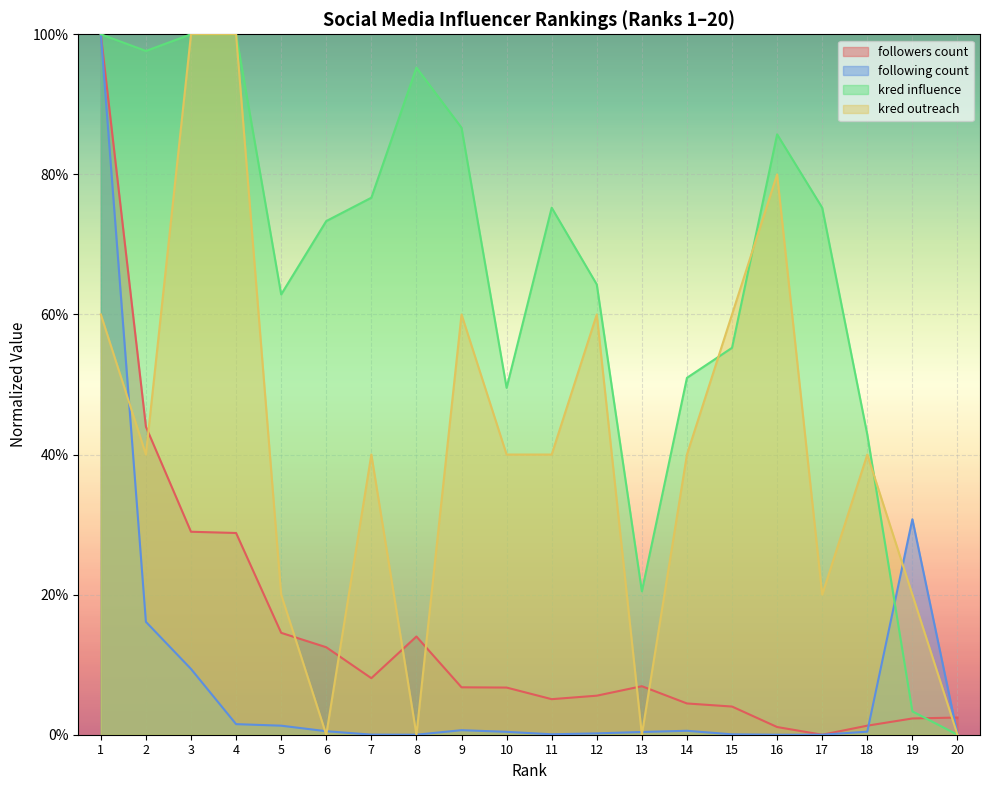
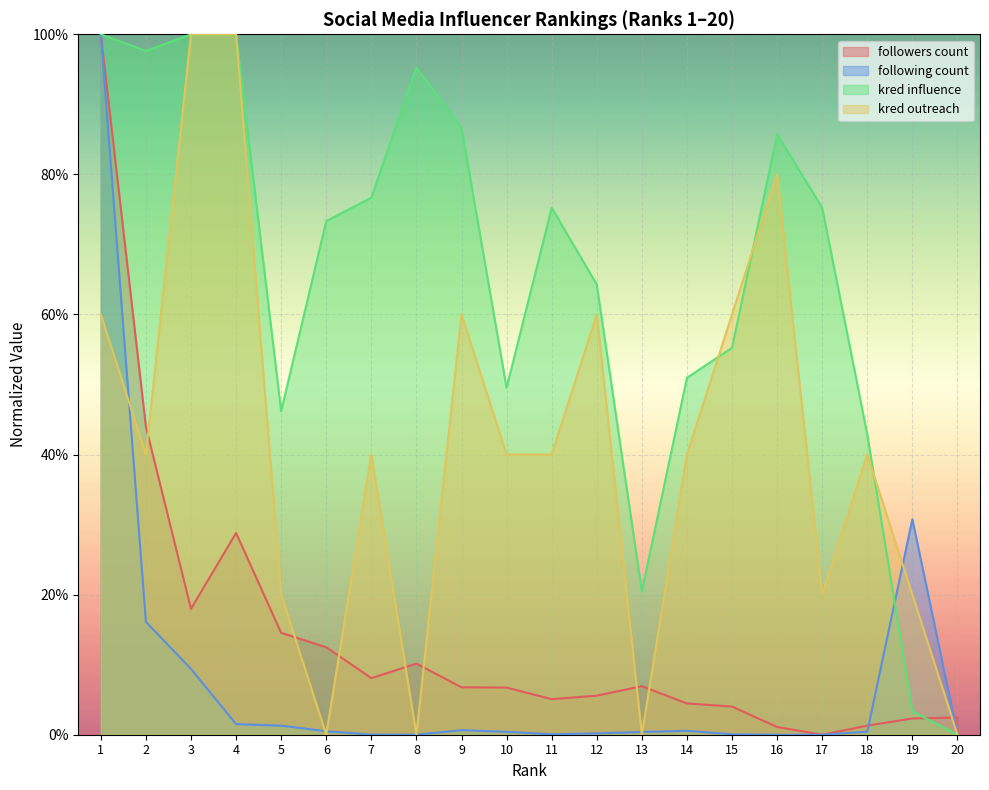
  {
    "followers count": {
      "2": "44%",
-     "3": "29%",
+     "3": "18%",
      "4": "29%",
      "5": "15%",
      "6": "12%",
      "7": "8%",
-     "8": "14%",
+     "8": "10%",
      "9": "7%",
      "10": "7%",
      "11": "5%",
      "12": "6%",
      "13": "7%",
      "14": "4%",
      "15": "4%",
      "16": "1%",
      "18": "1%",
      "19": "2%",
      "20": "2%"
    },
    "following count": {
      "2": "16%",
      "3": "9%",
      "4": "2%",
      "5": "1%",
      "6": "0%",
      "7": "0%",
      "9": "1%",
      "10": "0%",
      "11": "0%",
      "12": "0%",
      "13": "0%",
      "14": "1%",
      "15": "0%",
      "16": "0%",
      "18": "0%",
      "19": "31%"
    },
    "kred influence": {
      "2": "98%",
-     "5": "63%",
+     "5": "46%",
      "6": "73%",
      "7": "77%",
      "8": "95%",
      "9": "87%",
      "10": "50%",
      "11": "75%",
      "12": "64%",
      "13": "20%",
      "14": "51%",
      "15": "55%",
      "16": "86%",
      "17": "75%",
      "18": "43%",
      "19": "3%"
    },
    "kred outreach": {
      "1": "60%",
      "2": "40%",
      "5": "20%",
      "6": "0%",
      "7": "40%",
      "9": "60%",
      "10": "40%",
      "11": "40%",
      "12": "60%",
      "13": "0%",
      "14": "40%",
      "15": "60%",
      "16": "80%",
      "17": "20%",
      "18": "40%",
      "19": "20%"
    }
  }
